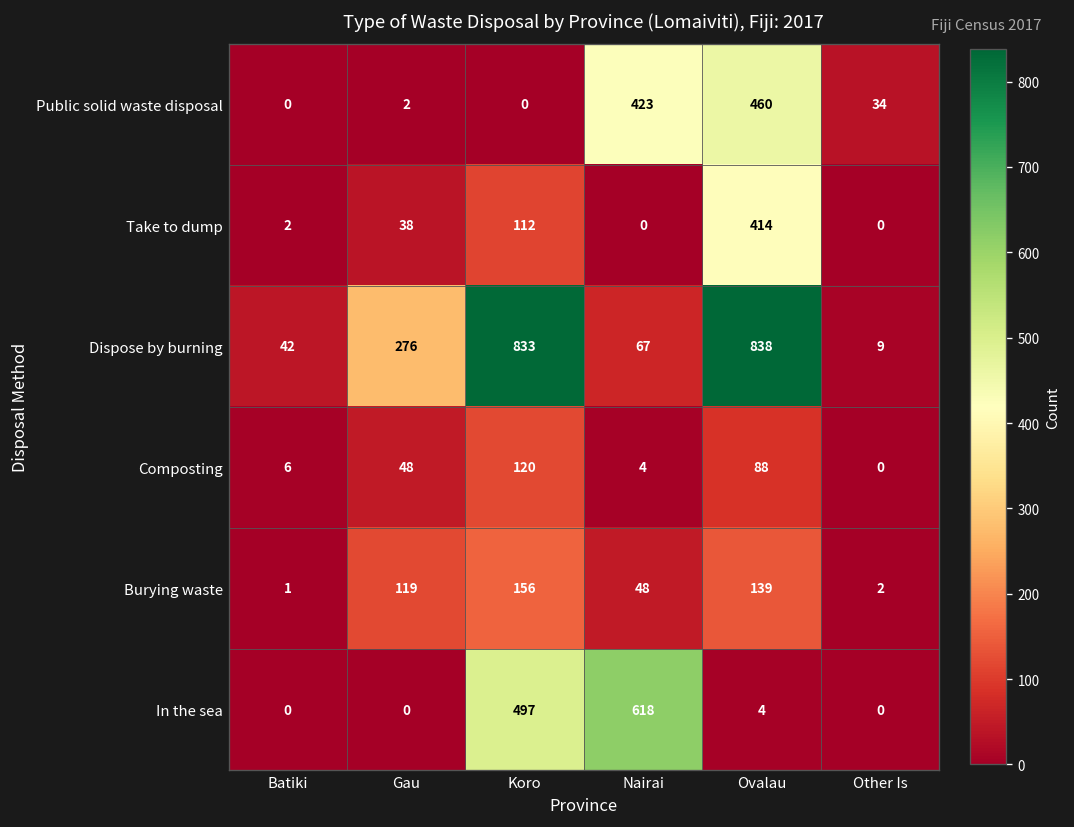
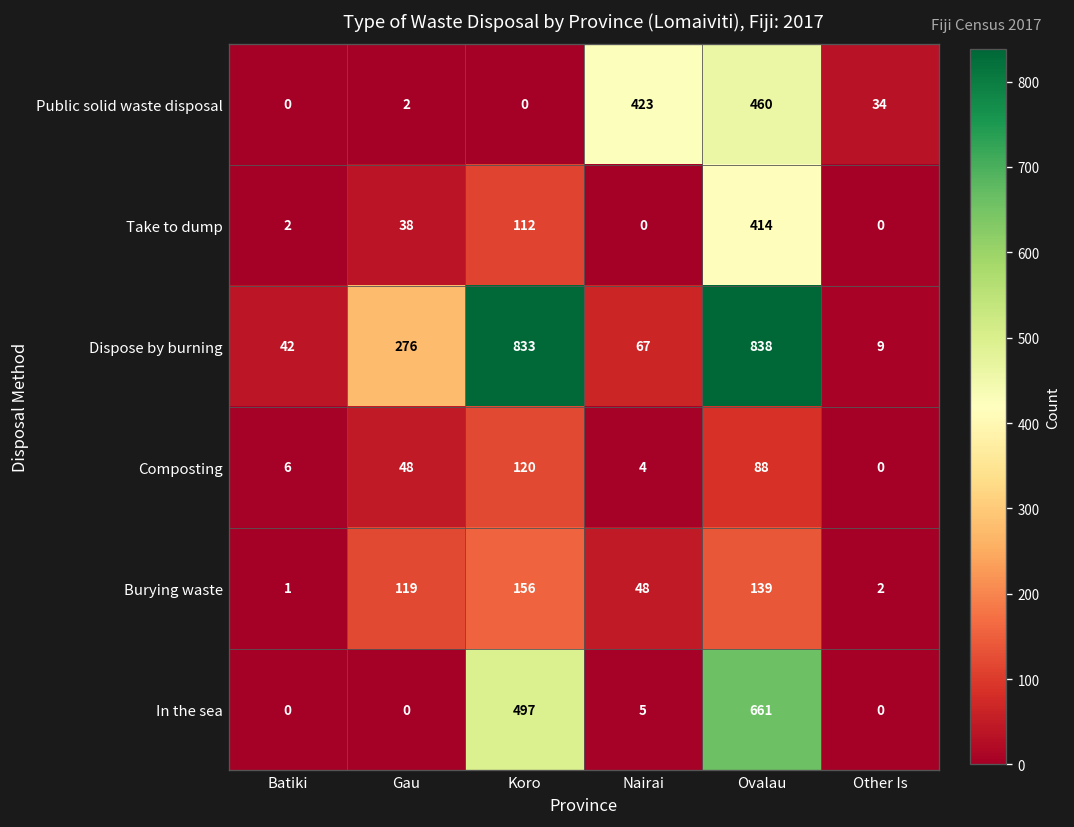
  {
    "Public solid waste disposal": {
      "Batiki": 0,
      "Gau": 2,
      "Koro": 0,
      "Nairai": 423,
      "Ovalau": 460,
      "Other Is": 34
    },
    "Take to dump": {
      "Batiki": 2,
      "Gau": 38,
      "Koro": 112,
      "Nairai": 0,
      "Ovalau": 414,
      "Other Is": 0
    },
    "Dispose by burning": {
      "Batiki": 42,
      "Gau": 276,
      "Koro": 833,
      "Nairai": 67,
      "Ovalau": 838,
      "Other Is": 9
    },
    "Composting": {
      "Batiki": 6,
      "Gau": 48,
      "Koro": 120,
      "Nairai": 4,
      "Ovalau": 88,
      "Other Is": 0
    },
    "Burying waste": {
      "Batiki": 1,
      "Gau": 119,
      "Koro": 156,
      "Nairai": 48,
      "Ovalau": 139,
      "Other Is": 2
    },
    "In the sea": {
      "Batiki": 0,
      "Gau": 0,
      "Koro": 497,
-     "Nairai": 618,
-     "Ovalau": 4,
+     "Nairai": 5,
+     "Ovalau": 661,
      "Other Is": 0
    }
  }
